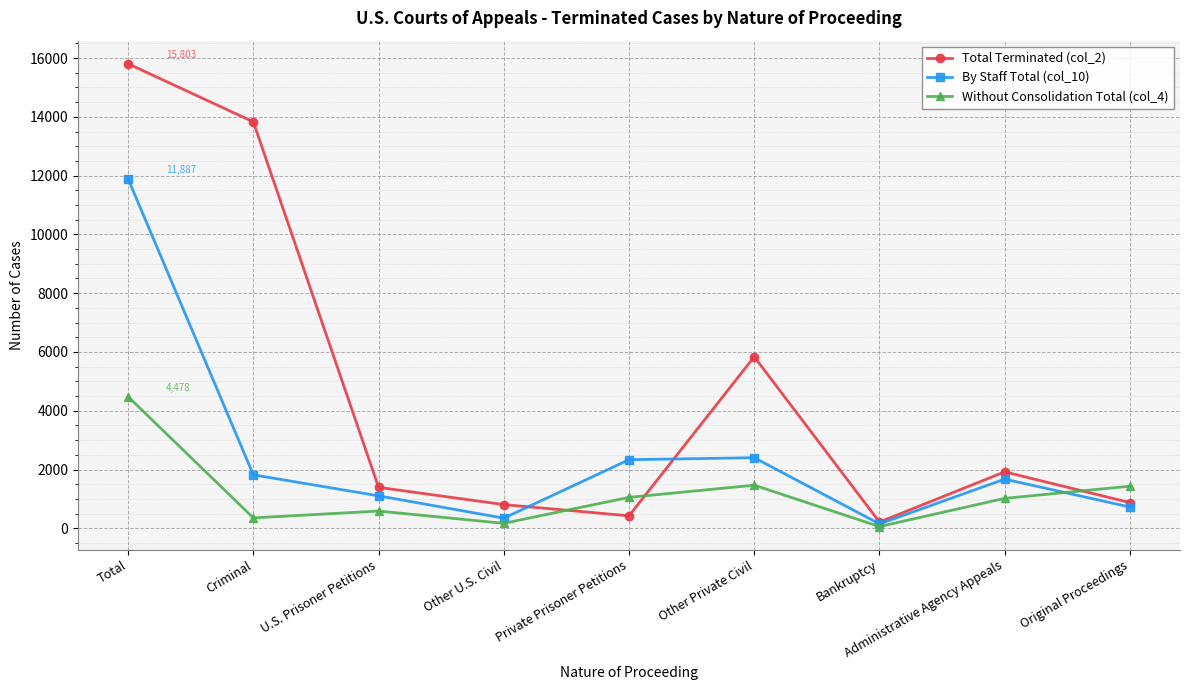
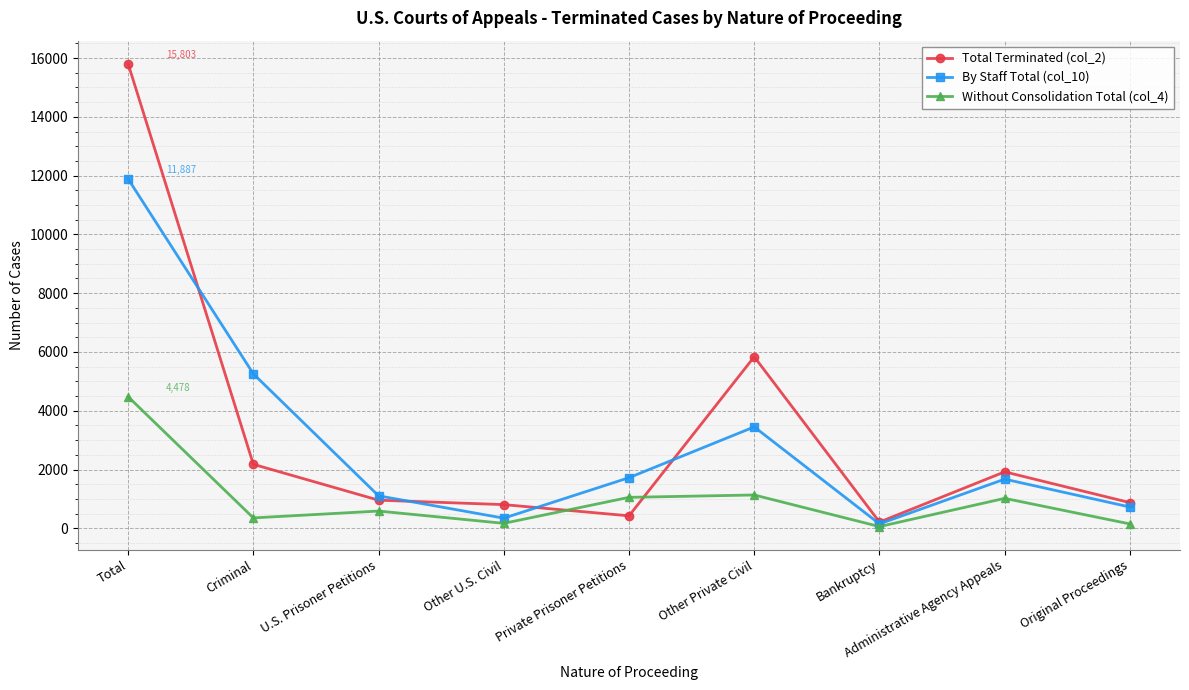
  {
    "Total Terminated (col_2)": {
      "Total": 15800,
-     "Criminal": 13800,
-     "U.S. Prisoner Petitions": 1400,
+     "Criminal": 2200,
+     "U.S. Prisoner Petitions": 1000,
      "Other U.S. Civil": 800,
      "Private Prisoner Petitions": 400,
      "Other Private Civil": 5800,
      "Administrative Agency Appeals": 1900,
      "Original Proceedings": 900
    },
    "By Staff Total (col_10)": {
      "Total": 11900,
-     "Criminal": 1800,
+     "Criminal": 5300,
      "U.S. Prisoner Petitions": 1100,
      "Other U.S. Civil": 300,
-     "Private Prisoner Petitions": 2300,
-     "Other Private Civil": 2400,
+     "Private Prisoner Petitions": 1700,
+     "Other Private Civil": 3500,
      "Administrative Agency Appeals": 1700,
      "Original Proceedings": 700
    },
    "Without Consolidation Total (col_4)": {
      "Total": 4500,
      "Criminal": 400,
      "U.S. Prisoner Petitions": 600,
      "Other U.S. Civil": 200,
      "Private Prisoner Petitions": 1100,
-     "Other Private Civil": 1500,
+     "Other Private Civil": 1100,
      "Bankruptcy": 100,
      "Administrative Agency Appeals": 1000,
-     "Original Proceedings": 1400
+     "Original Proceedings": 200
    }
  }
